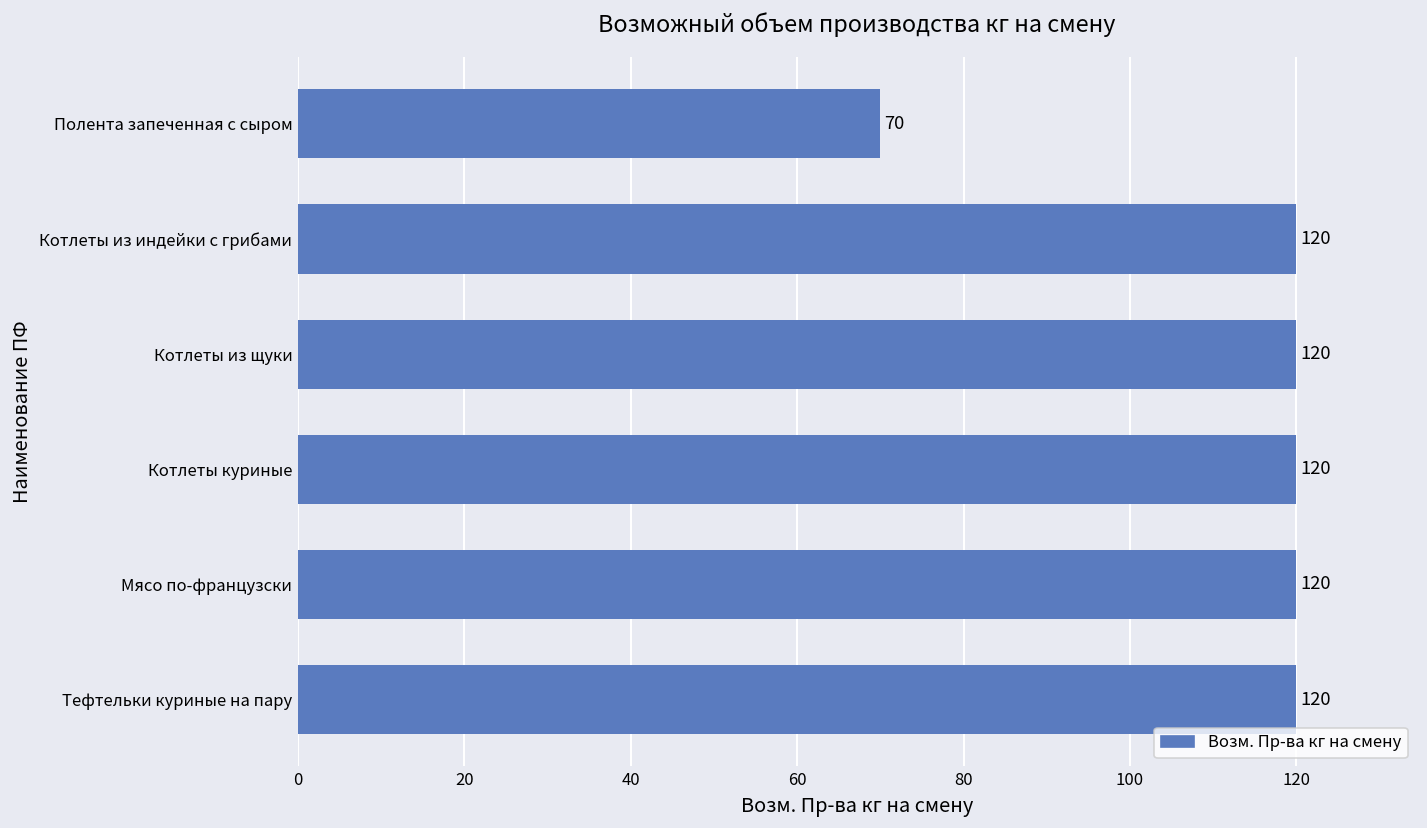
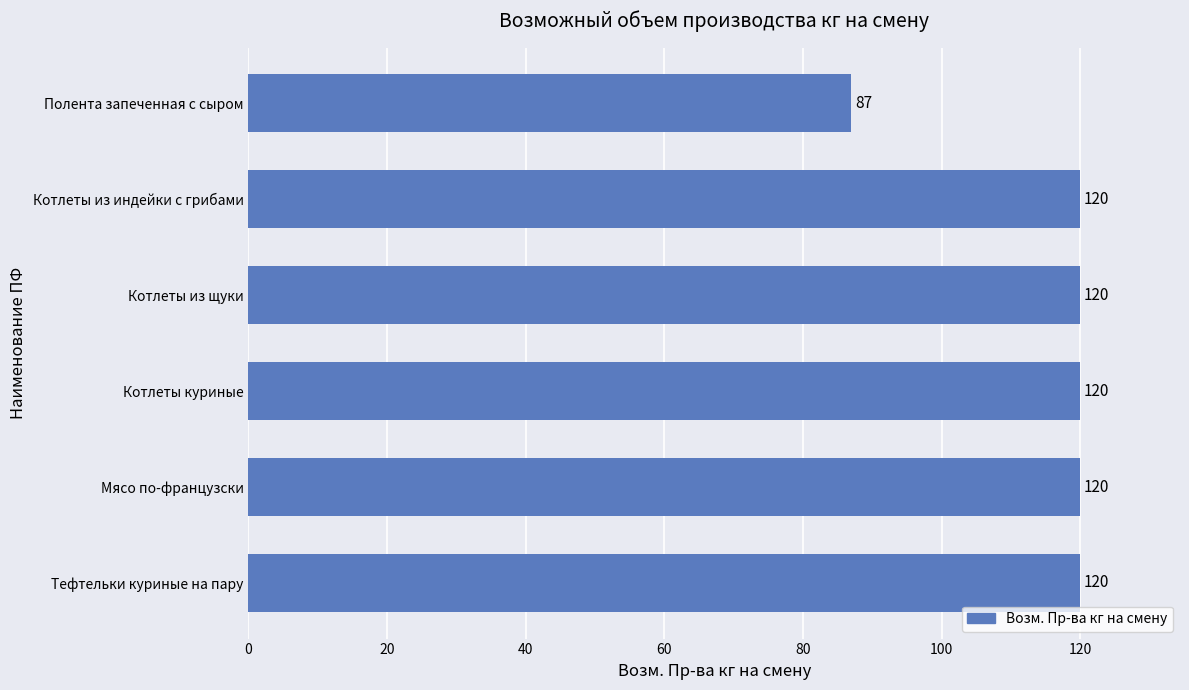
  {
-   "Полента запеченная с сыром": 70,
+   "Полента запеченная с сыром": 87,
    "Котлеты из индейки с грибами": 120,
    "Котлеты из щуки": 120,
    "Котлеты куриные": 120,
    "Мясо по-французски": 120,
    "Тефтельки куриные на пару": 120
  }
